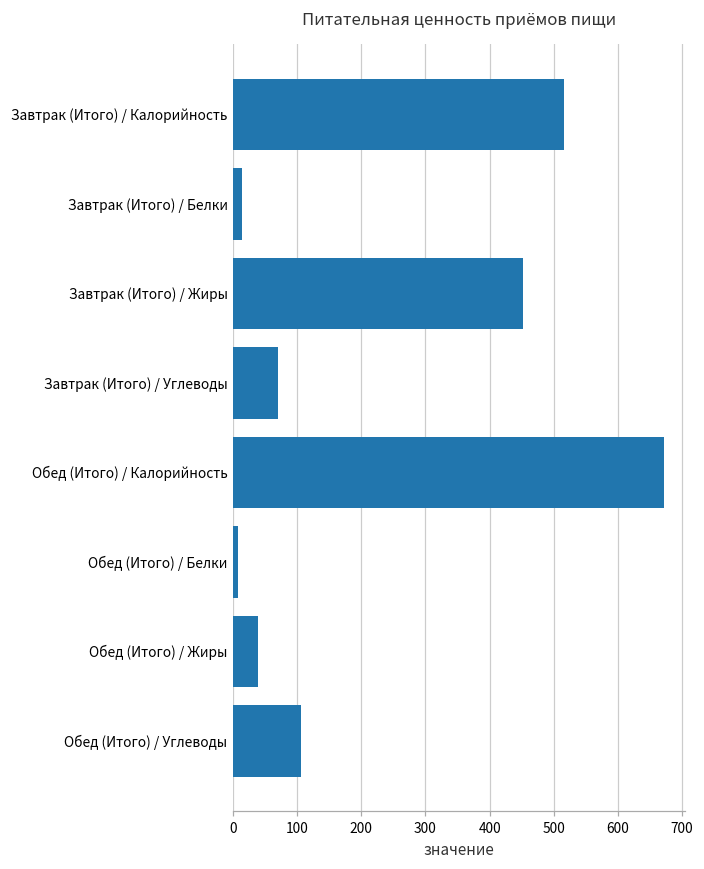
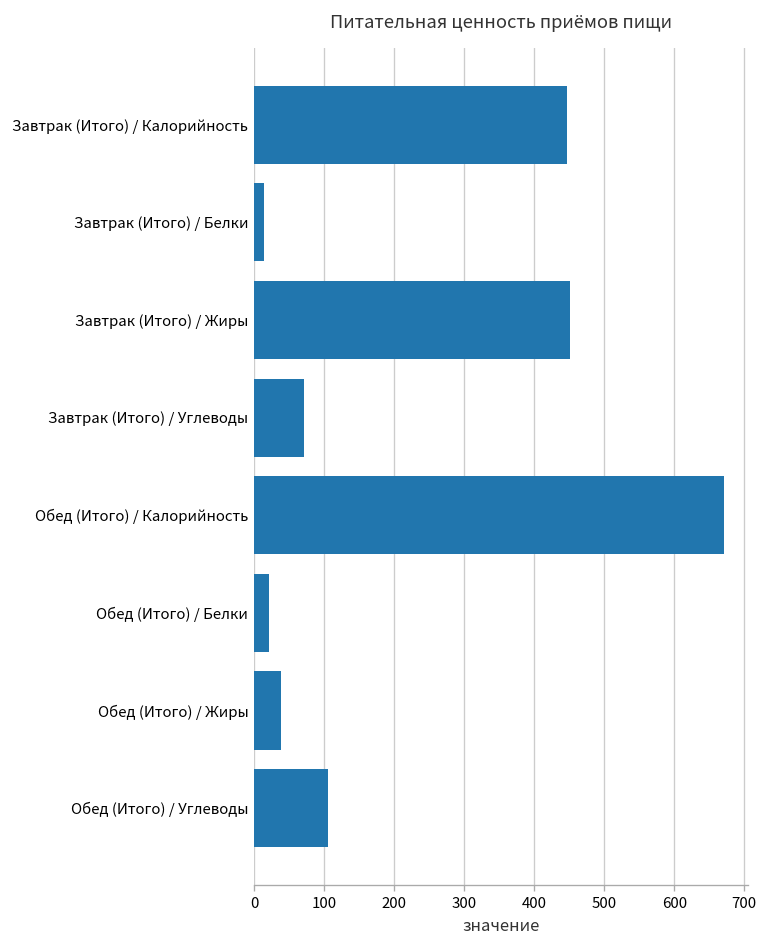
  {
-   "Завтрак (Итого) / Калорийность": 520,
+   "Завтрак (Итого) / Калорийность": 450,
    "Завтрак (Итого) / Белки": 10,
    "Завтрак (Итого) / Жиры": 450,
    "Завтрак (Итого) / Углеводы": 70,
    "Обед (Итого) / Калорийность": 670,
-   "Обед (Итого) / Белки": 10,
+   "Обед (Итого) / Белки": 20,
    "Обед (Итого) / Жиры": 40,
    "Обед (Итого) / Углеводы": 110
  }
